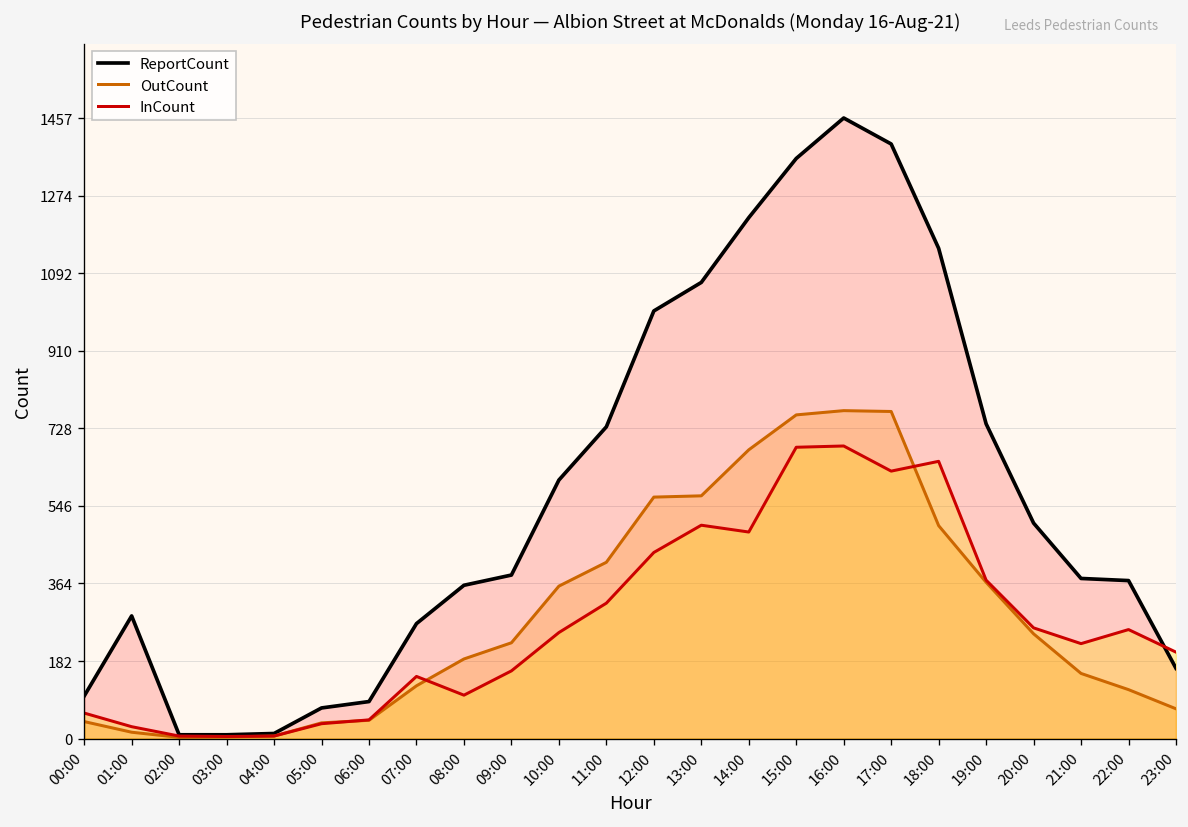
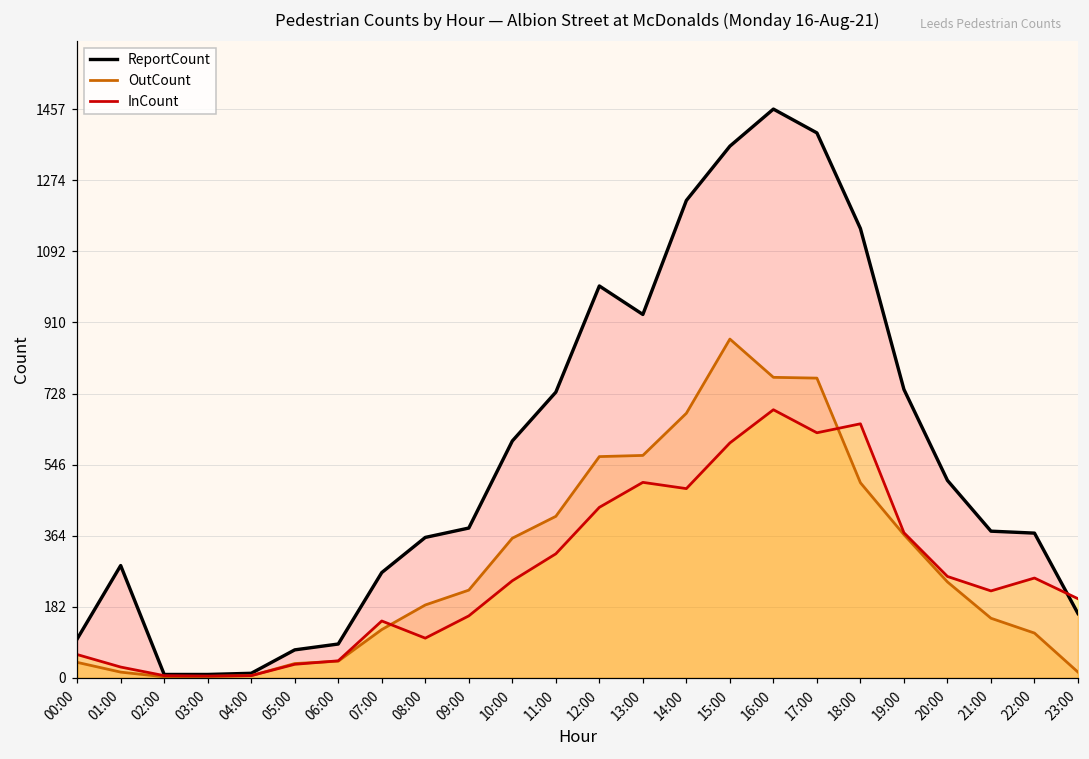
  {
    "ReportCount": {
      "00:00": 100,
      "01:00": 290,
      "05:00": 70,
      "06:00": 90,
      "07:00": 270,
      "08:00": 360,
      "09:00": 380,
      "10:00": 610,
      "11:00": 730,
      "12:00": 1000,
-     "13:00": 1070,
+     "13:00": 930,
      "14:00": 1220,
      "15:00": 1360,
      "16:00": 1460,
      "17:00": 1400,
      "18:00": 1150,
      "19:00": 740,
      "20:00": 510,
      "21:00": 380,
      "22:00": 370,
      "23:00": 170
    },
    "OutCount": {
      "00:00": 40,
      "01:00": 20,
      "07:00": 120,
      "08:00": 190,
      "09:00": 230,
      "10:00": 360,
      "11:00": 410,
      "12:00": 570,
      "13:00": 570,
      "14:00": 680,
-     "15:00": 760,
+     "15:00": 870,
      "16:00": 770,
      "17:00": 770,
      "18:00": 500,
      "20:00": 250,
      "21:00": 150,
      "22:00": 120,
-     "23:00": 70
+     "23:00": 20
    },
    "InCount": {
      "00:00": 60,
      "01:00": 30,
      "07:00": 150,
      "08:00": 100,
      "09:00": 160,
      "10:00": 250,
      "11:00": 320,
      "12:00": 440,
      "13:00": 500,
      "14:00": 490,
-     "15:00": 680,
+     "15:00": 600,
      "16:00": 690,
      "17:00": 630,
      "18:00": 650,
      "20:00": 260,
      "21:00": 220,
      "22:00": 260,
      "23:00": 200
    }
  }
